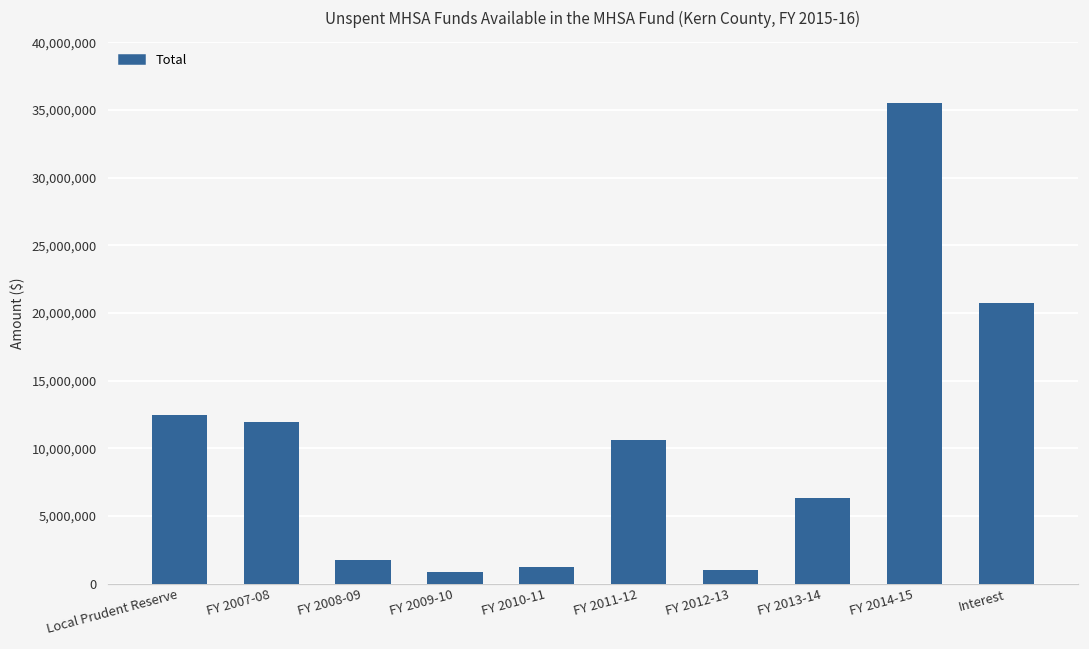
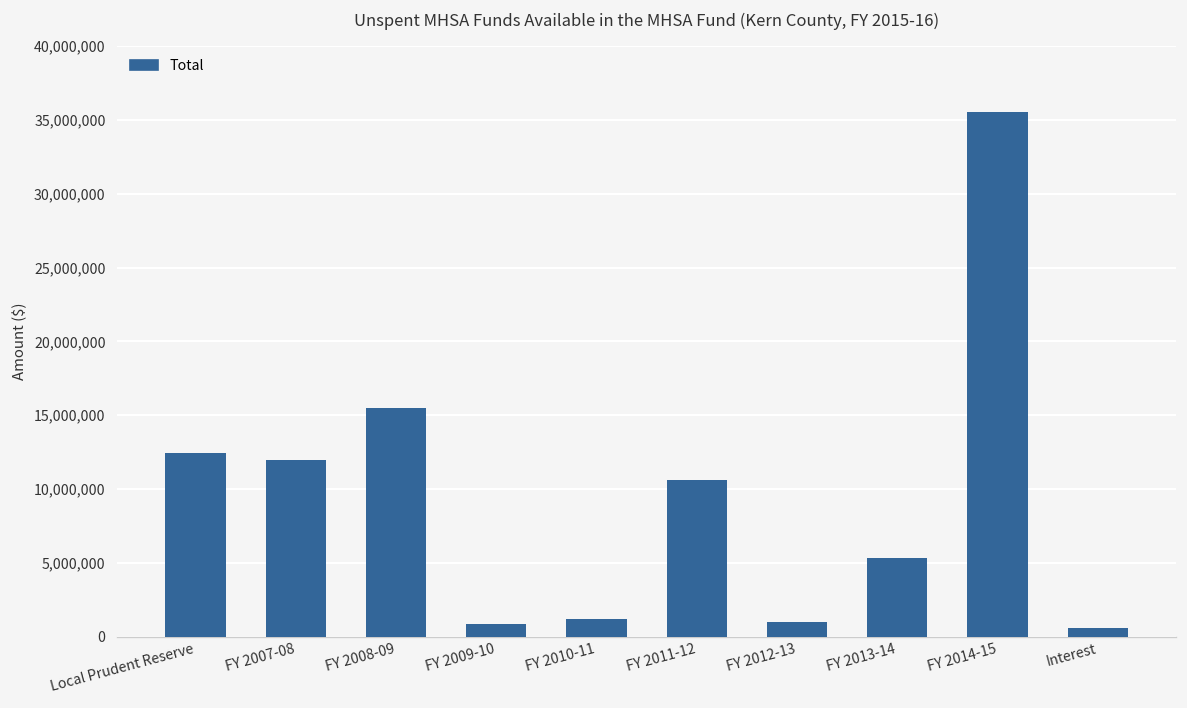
  {
    "Local Prudent Reserve": "12,400,000",
    "FY 2007-08": "12,000,000",
-   "FY 2008-09": "1,700,000",
+   "FY 2008-09": "15,500,000",
    "FY 2009-10": "800,000",
    "FY 2010-11": "1,200,000",
    "FY 2011-12": "10,600,000",
    "FY 2012-13": "1,000,000",
-   "FY 2013-14": "6,300,000",
+   "FY 2013-14": "5,300,000",
    "FY 2014-15": "35,500,000",
-   "Interest": "20,700,000"
+   "Interest": "600,000"
  }
